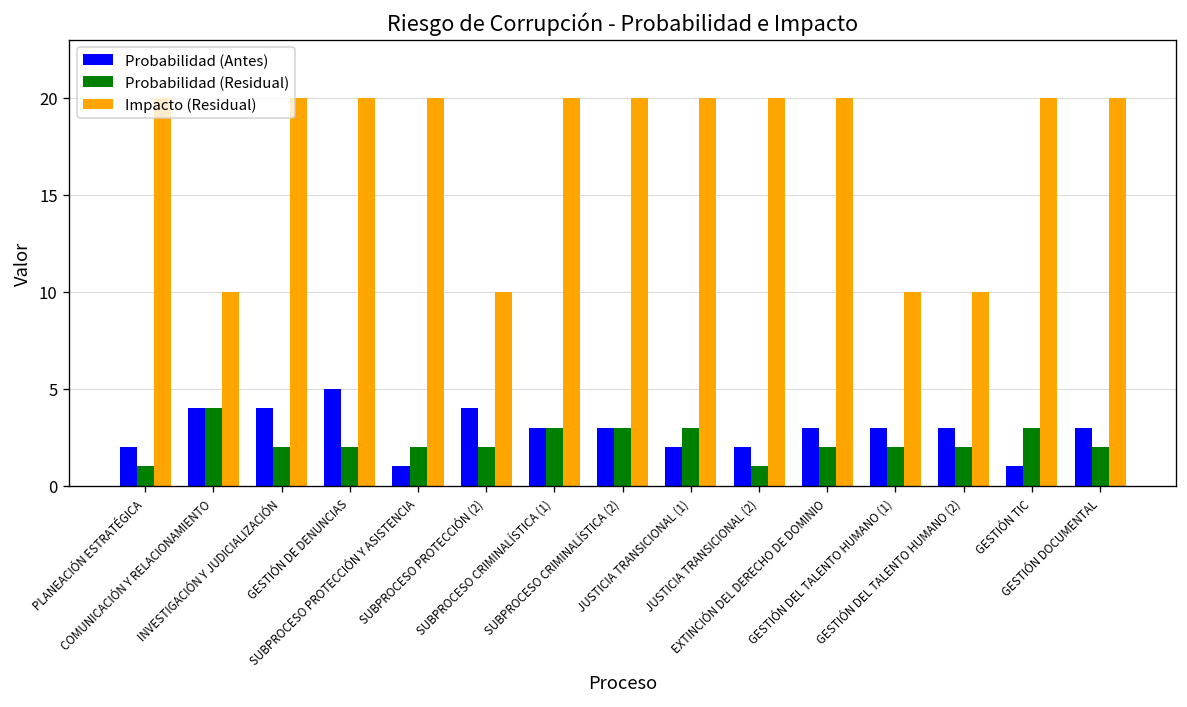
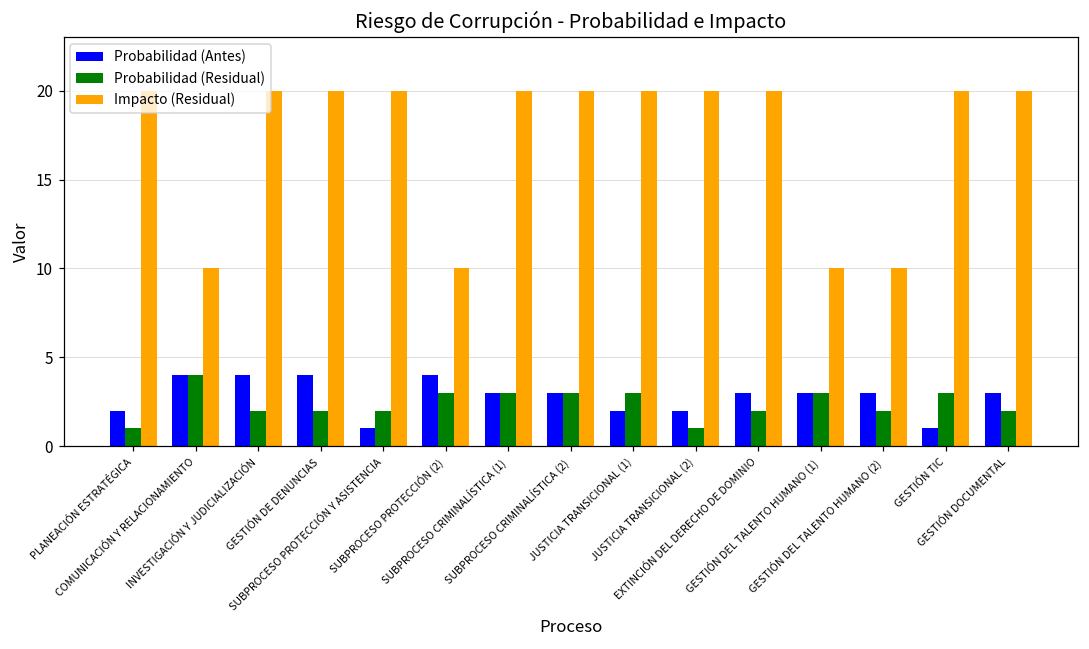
  {
    "Probabilidad (Antes)": {
      "PLANEACIÓN ESTRATÉGICA": 2,
      "COMUNICACIÓN Y RELACIONAMIENTO": 4,
      "INVESTIGACIÓN Y JUDICIALIZACIÓN": 4,
-     "GESTIÓN DE DENUNCIAS": 5,
+     "GESTIÓN DE DENUNCIAS": 4,
      "SUBPROCESO PROTECCIÓN Y ASISTENCIA": 1,
      "SUBPROCESO PROTECCIÓN (2)": 4,
      "SUBPROCESO CRIMINALÍSTICA (1)": 3,
      "SUBPROCESO CRIMINALÍSTICA (2)": 3,
      "JUSTICIA TRANSICIONAL (1)": 2,
      "JUSTICIA TRANSICIONAL (2)": 2,
      "EXTINCIÓN DEL DERECHO DE DOMINIO": 3,
      "GESTIÓN DEL TALENTO HUMANO (1)": 3,
      "GESTIÓN DEL TALENTO HUMANO (2)": 3,
      "GESTIÓN TIC": 1,
      "GESTIÓN DOCUMENTAL": 3
    },
    "Probabilidad (Residual)": {
      "PLANEACIÓN ESTRATÉGICA": 1,
      "COMUNICACIÓN Y RELACIONAMIENTO": 4,
      "INVESTIGACIÓN Y JUDICIALIZACIÓN": 2,
      "GESTIÓN DE DENUNCIAS": 2,
      "SUBPROCESO PROTECCIÓN Y ASISTENCIA": 2,
-     "SUBPROCESO PROTECCIÓN (2)": 2,
+     "SUBPROCESO PROTECCIÓN (2)": 3,
      "SUBPROCESO CRIMINALÍSTICA (1)": 3,
      "SUBPROCESO CRIMINALÍSTICA (2)": 3,
      "JUSTICIA TRANSICIONAL (1)": 3,
      "JUSTICIA TRANSICIONAL (2)": 1,
      "EXTINCIÓN DEL DERECHO DE DOMINIO": 2,
-     "GESTIÓN DEL TALENTO HUMANO (1)": 2,
+     "GESTIÓN DEL TALENTO HUMANO (1)": 3,
      "GESTIÓN DEL TALENTO HUMANO (2)": 2,
      "GESTIÓN TIC": 3,
      "GESTIÓN DOCUMENTAL": 2
    },
    "Impacto (Residual)": {
      "COMUNICACIÓN Y RELACIONAMIENTO": 10,
      "INVESTIGACIÓN Y JUDICIALIZACIÓN": 20,
      "GESTIÓN DE DENUNCIAS": 20,
      "SUBPROCESO PROTECCIÓN Y ASISTENCIA": 20,
      "SUBPROCESO PROTECCIÓN (2)": 10,
      "SUBPROCESO CRIMINALÍSTICA (1)": 20,
      "SUBPROCESO CRIMINALÍSTICA (2)": 20,
      "JUSTICIA TRANSICIONAL (1)": 20,
      "JUSTICIA TRANSICIONAL (2)": 20,
      "EXTINCIÓN DEL DERECHO DE DOMINIO": 20,
      "GESTIÓN DEL TALENTO HUMANO (1)": 10,
      "GESTIÓN DEL TALENTO HUMANO (2)": 10,
      "GESTIÓN TIC": 20,
      "GESTIÓN DOCUMENTAL": 20
    }
  }
